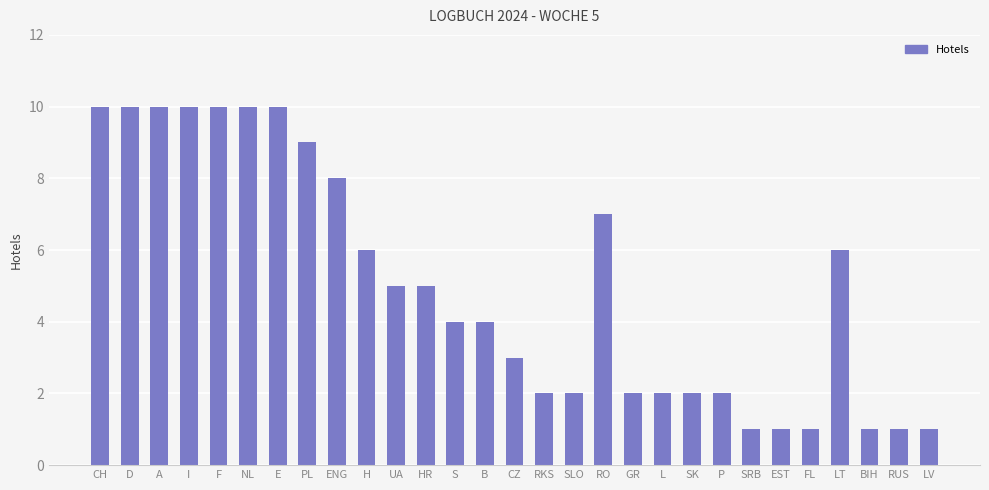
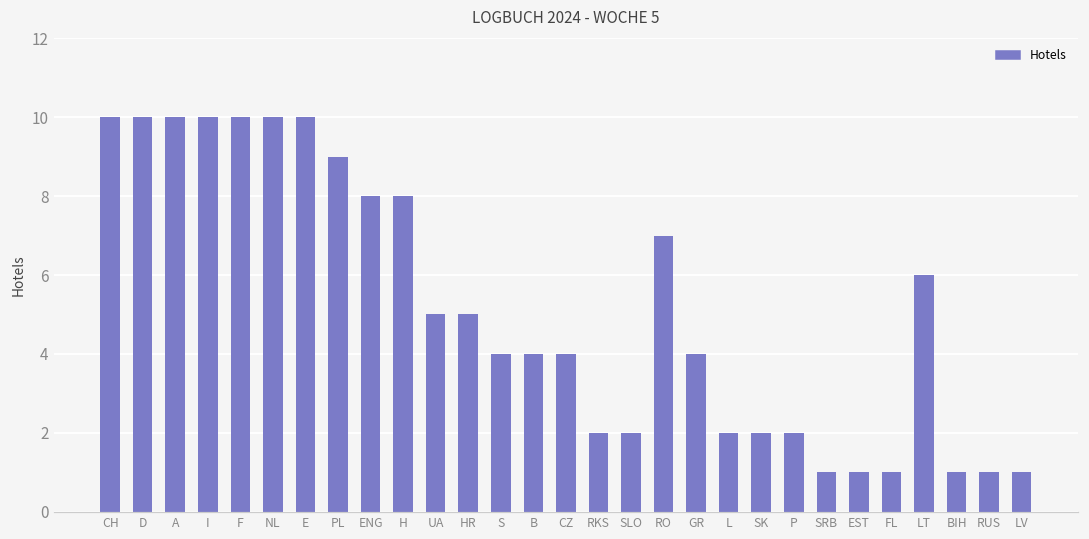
  {
    "CH": 10,
    "D": 10,
    "A": 10,
    "I": 10,
    "F": 10,
    "NL": 10,
    "E": 10,
    "PL": 9,
    "ENG": 8,
-   "H": 6,
+   "H": 8,
    "UA": 5,
    "HR": 5,
    "S": 4,
    "B": 4,
-   "CZ": 3,
+   "CZ": 4,
    "RKS": 2,
    "SLO": 2,
    "RO": 7,
-   "GR": 2,
+   "GR": 4,
    "L": 2,
    "SK": 2,
    "P": 2,
    "SRB": 1,
    "EST": 1,
    "FL": 1,
    "LT": 6,
    "BIH": 1,
    "RUS": 1,
    "LV": 1
  }
